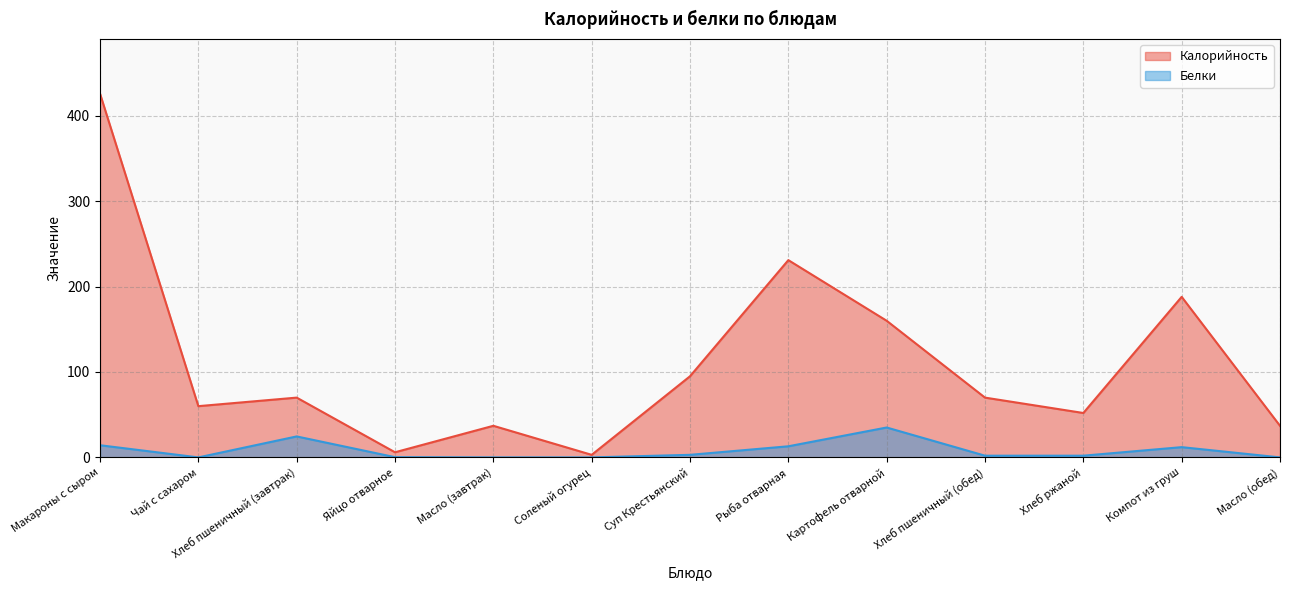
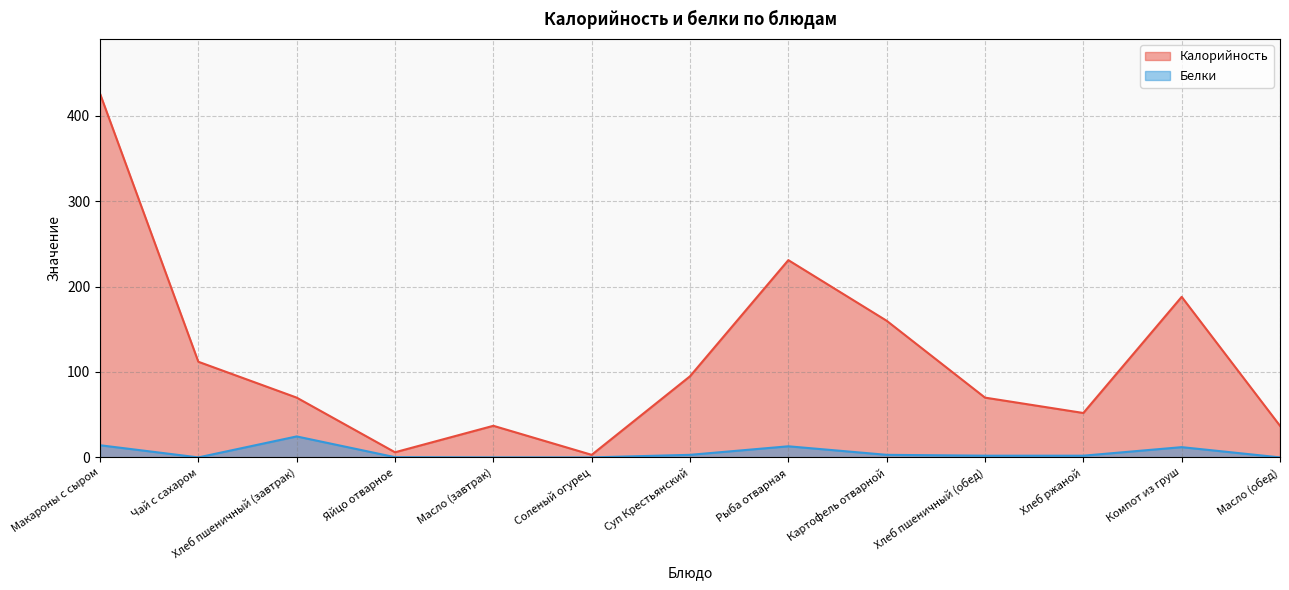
  {
    "Калорийность": {
      "Макароны с сыром": 430,
-     "Чай с сахаром": 60,
+     "Чай с сахаром": 110,
      "Хлеб пшеничный (завтрак)": 70,
      "Яйцо отварное": 10,
      "Масло (завтрак)": 40,
      "Соленый огурец": 0,
      "Суп Крестьянский": 100,
      "Рыба отварная": 230,
      "Картофель отварной": 160,
      "Хлеб пшеничный (обед)": 70,
      "Хлеб ржаной": 50,
      "Компот из груш": 190,
      "Масло (обед)": 40
    },
    "Белки": {
      "Макароны с сыром": 10,
      "Чай с сахаром": 0,
      "Хлеб пшеничный (завтрак)": 20,
      "Яйцо отварное": 0,
      "Масло (завтрак)": 0,
      "Соленый огурец": 0,
      "Суп Крестьянский": 0,
      "Рыба отварная": 10,
-     "Картофель отварной": 40,
+     "Картофель отварной": 0,
      "Хлеб пшеничный (обед)": 0,
      "Хлеб ржаной": 0,
      "Компот из груш": 10,
      "Масло (обед)": 0
    }
  }
